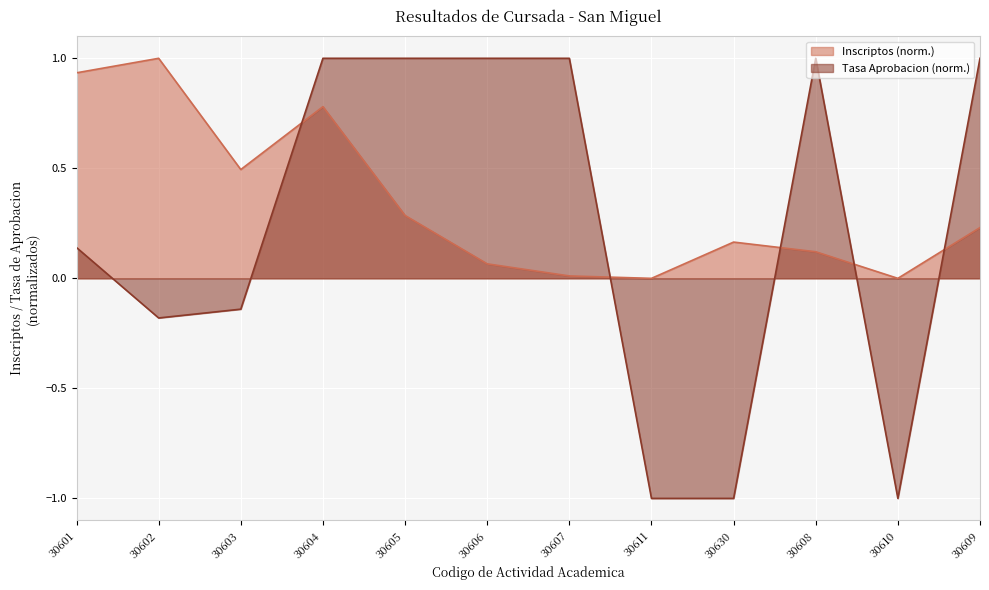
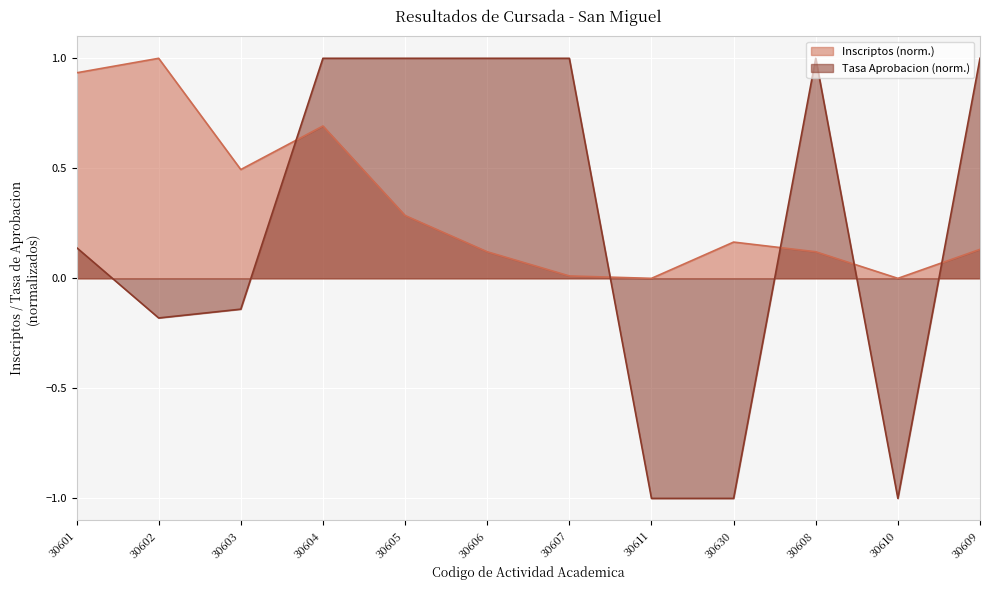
  {
    "Inscriptos (norm.)": {
      "30601": 0.93,
      "30602": 1.00,
      "30603": 0.49,
-     "30604": 0.78,
+     "30604": 0.69,
      "30605": 0.29,
-     "30606": 0.07,
+     "30606": 0.12,
      "30607": 0.01,
      "30630": 0.16,
      "30608": 0.12,
-     "30609": 0.23
+     "30609": 0.13
    }
  }
